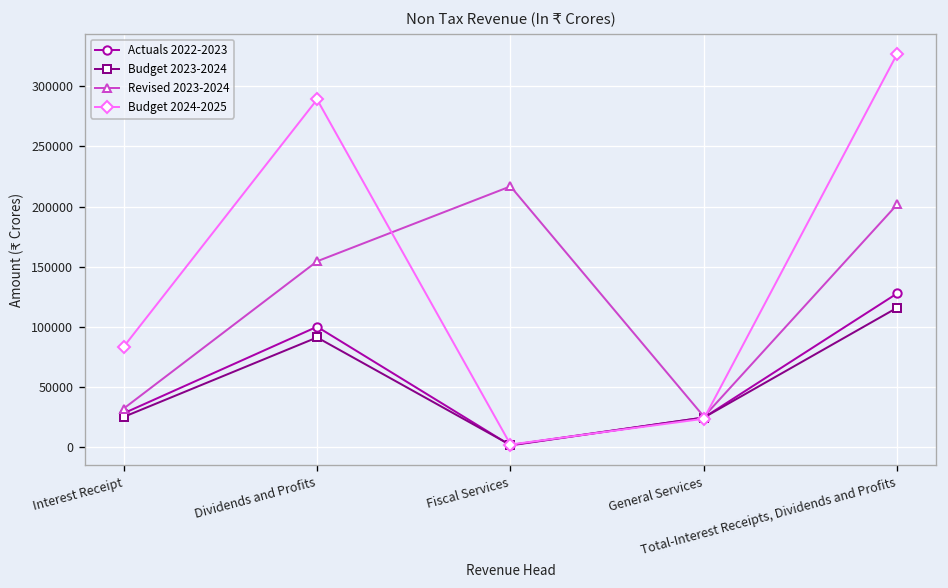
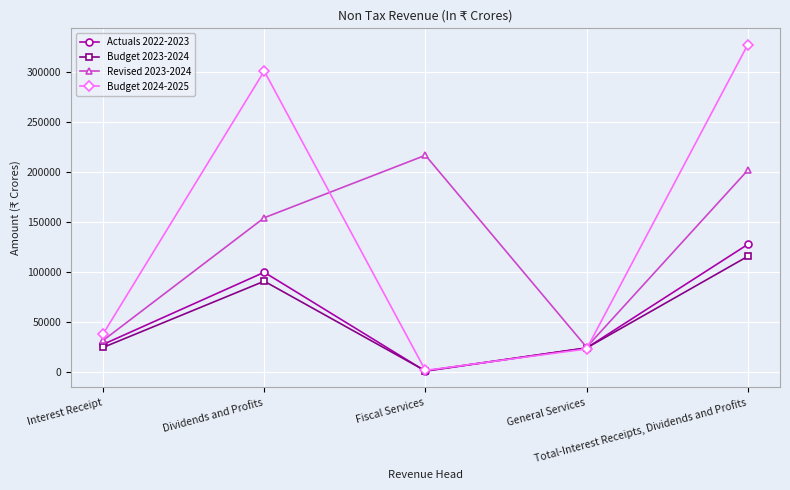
  {
    "Revised 2023-2024": {
      "Interest Receipt": 32000,
      "Dividends and Profits": 154000,
      "Fiscal Services": 217000,
      "Total-Interest Receipts, Dividends and Profits": 202000
    },
    "Budget 2024-2025": {
-     "Interest Receipt": 83000,
-     "Dividends and Profits": 289000,
+     "Interest Receipt": 38000,
+     "Dividends and Profits": 301000,
      "Total-Interest Receipts, Dividends and Profits": 327000
    }
  }
